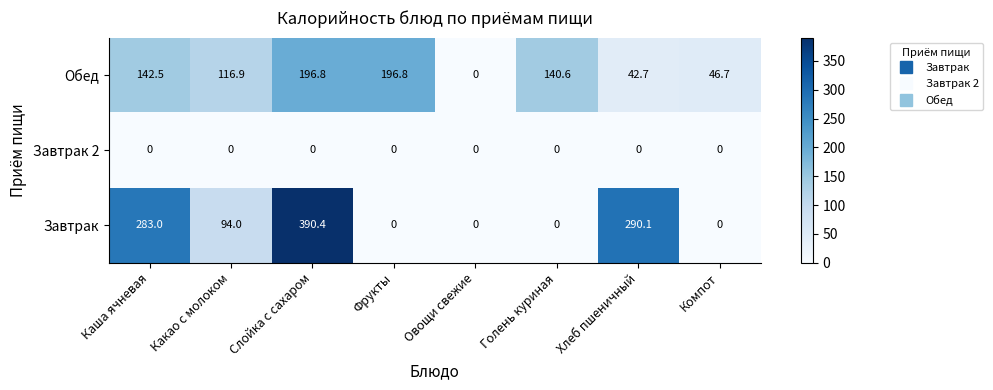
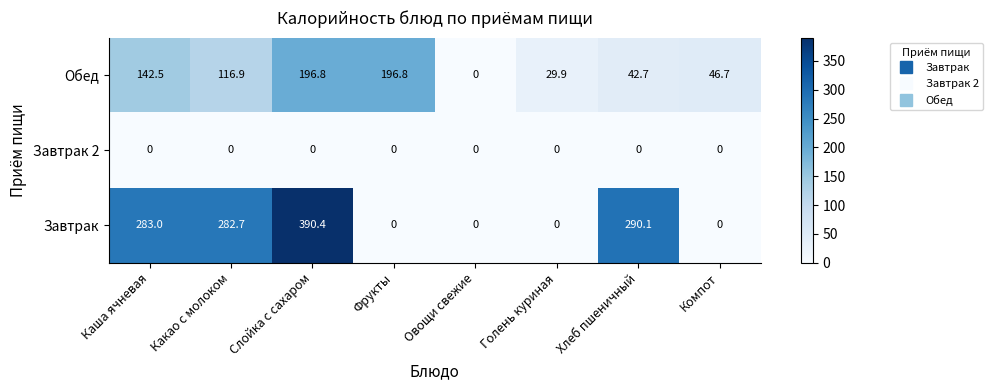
  {
    "Обед": {
      "Каша ячневая": 142.5,
      "Какао с молоком": 116.9,
      "Слойка с сахаром": 196.8,
      "Фрукты": 196.8,
      "Овощи свежие": 0,
-     "Голень куриная": 140.6,
+     "Голень куриная": 29.9,
      "Хлеб пшеничный": 42.7,
      "Компот": 46.7
    },
    "Завтрак 2": {
      "Каша ячневая": 0,
      "Какао с молоком": 0,
      "Слойка с сахаром": 0,
      "Фрукты": 0,
      "Овощи свежие": 0,
      "Голень куриная": 0,
      "Хлеб пшеничный": 0,
      "Компот": 0
    },
    "Завтрак": {
      "Каша ячневая": 283.0,
-     "Какао с молоком": 94.0,
+     "Какао с молоком": 282.7,
      "Слойка с сахаром": 390.4,
      "Фрукты": 0,
      "Овощи свежие": 0,
      "Голень куриная": 0,
      "Хлеб пшеничный": 290.1,
      "Компот": 0
    }
  }
